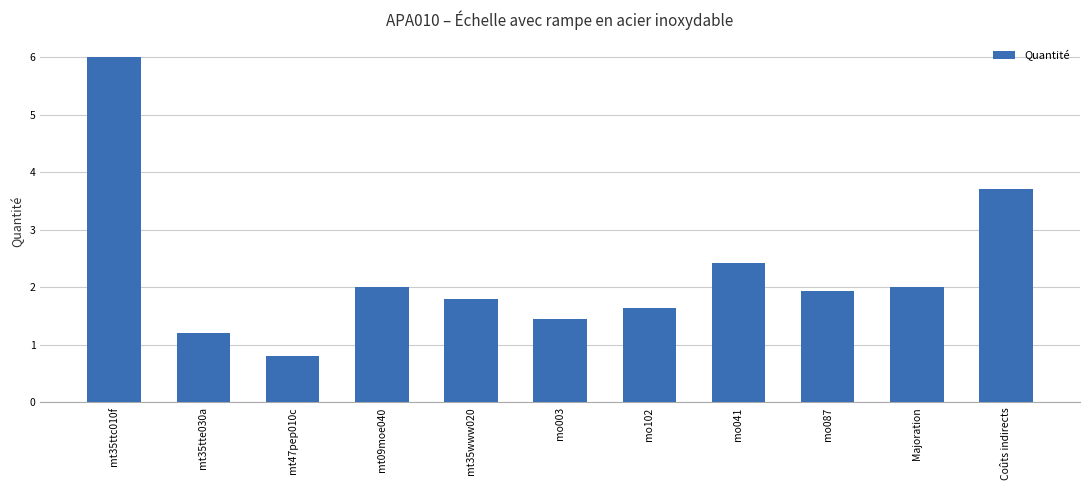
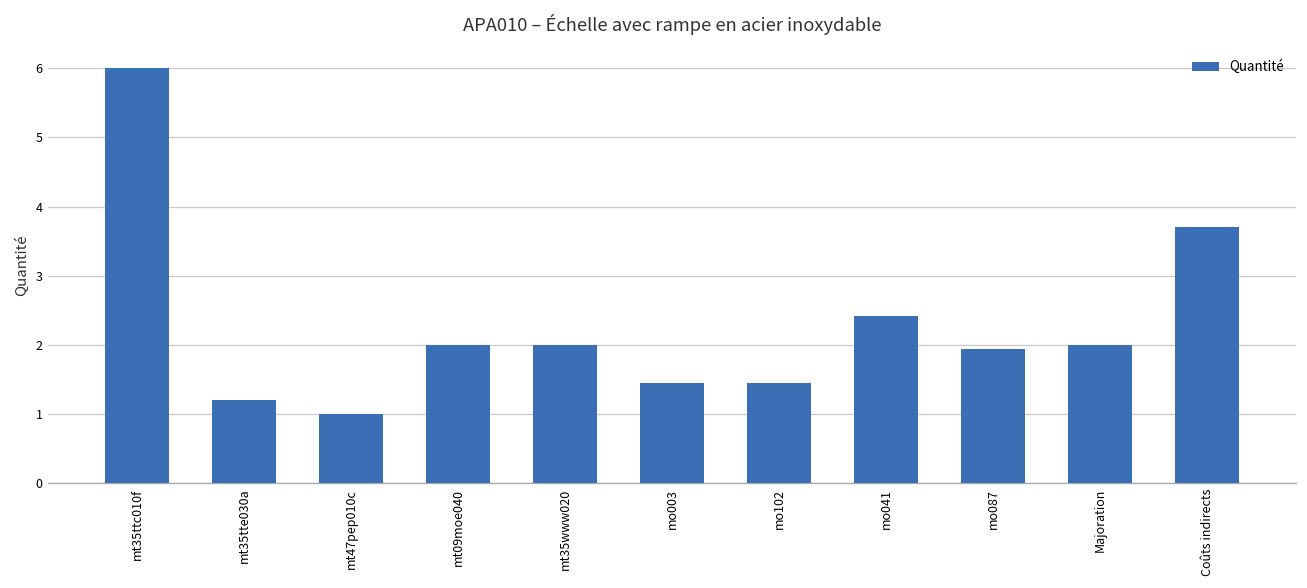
  {
    "mt35ttc010f": 6.0,
    "mt35tte030a": 1.2,
-   "mt47pep010c": 0.8,
+   "mt47pep010c": 1.0,
    "mt09moe040": 2.0,
-   "mt35www020": 1.8,
+   "mt35www020": 2.0,
    "mo003": 1.5,
-   "mo102": 1.6,
+   "mo102": 1.5,
    "mo041": 2.4,
    "mo087": 1.9,
    "Majoration": 2.0,
    "Coûts indirects": 3.7
  }
